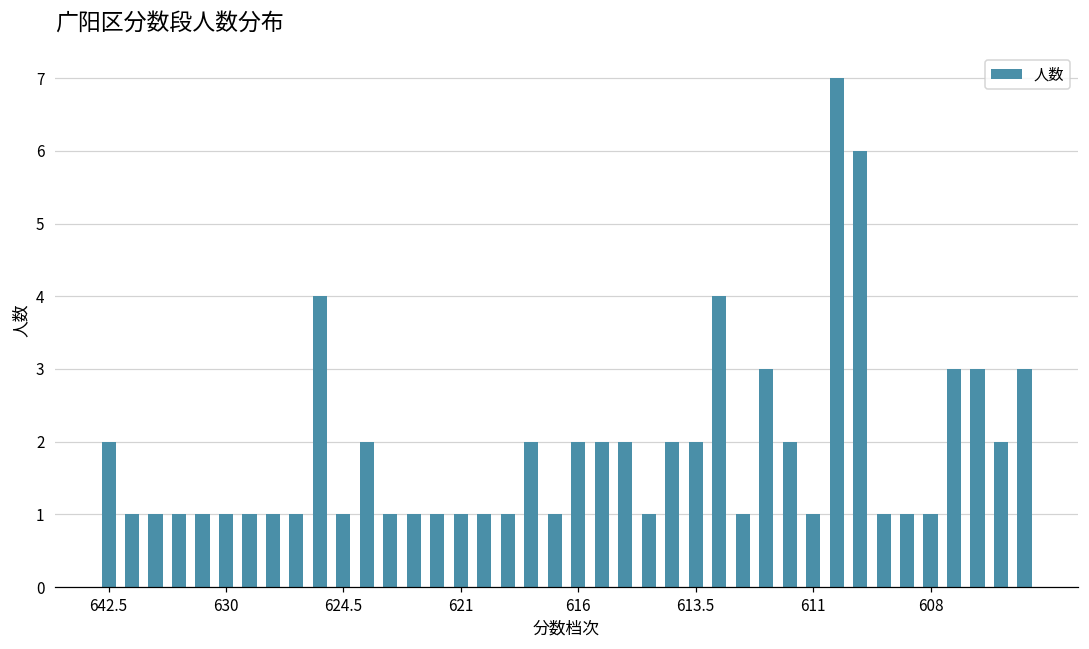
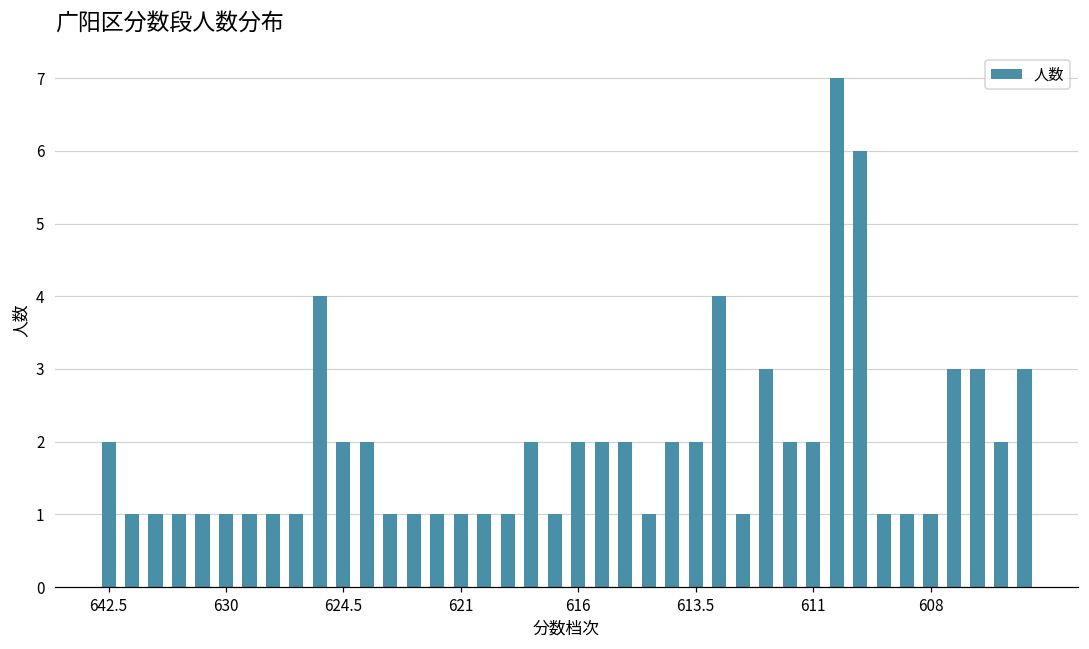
  {
    "642.5": 2,
    "630": 1,
-   "624.5": 1,
+   "624.5": 2,
    "621": 1,
    "616": 2,
    "613.5": 2,
-   "611": 1,
+   "611": 2,
    "608": 1
  }
